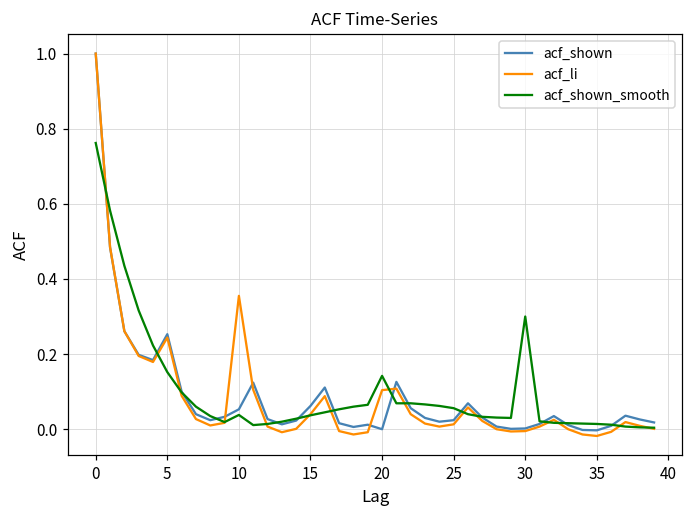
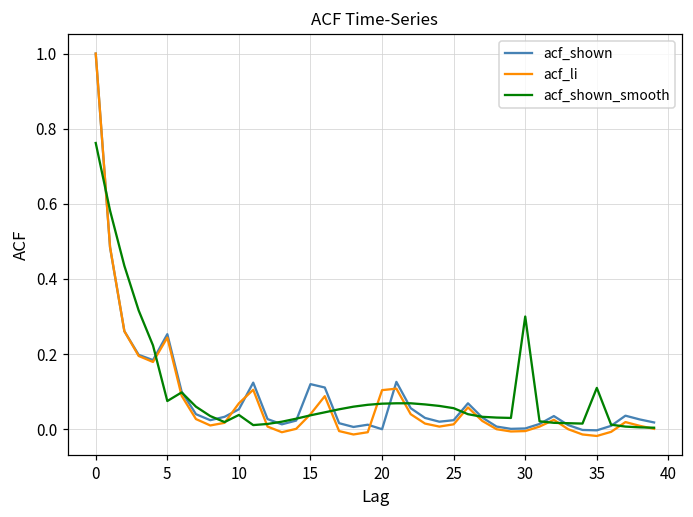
  {
    "acf_shown": {
      "5": 0.25,
      "10": 0.05,
-     "15": 0.06,
+     "15": 0.12,
      "20": 0.00,
      "25": 0.02,
      "35": 0.00
    },
    "acf_li": {
      "5": 0.24,
-     "10": 0.36,
+     "10": 0.07,
      "20": 0.10,
      "25": 0.01,
      "35": -0.02
    },
    "acf_shown_smooth": {
      "0": 0.76,
-     "5": 0.15,
+     "5": 0.08,
      "10": 0.04,
-     "20": 0.14,
+     "20": 0.07,
      "25": 0.06,
      "30": 0.30,
-     "35": 0.01
+     "35": 0.11
    }
  }
